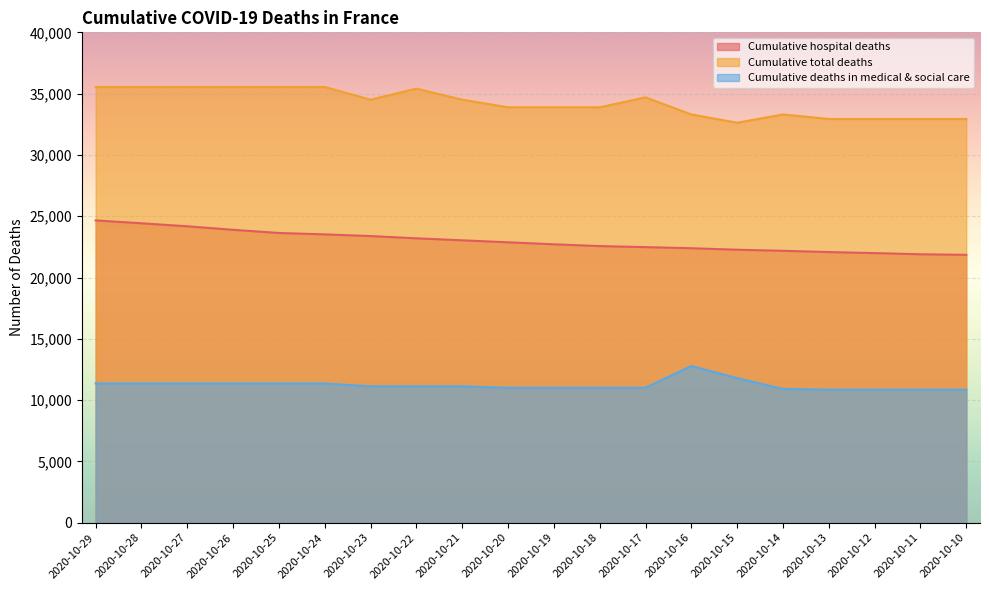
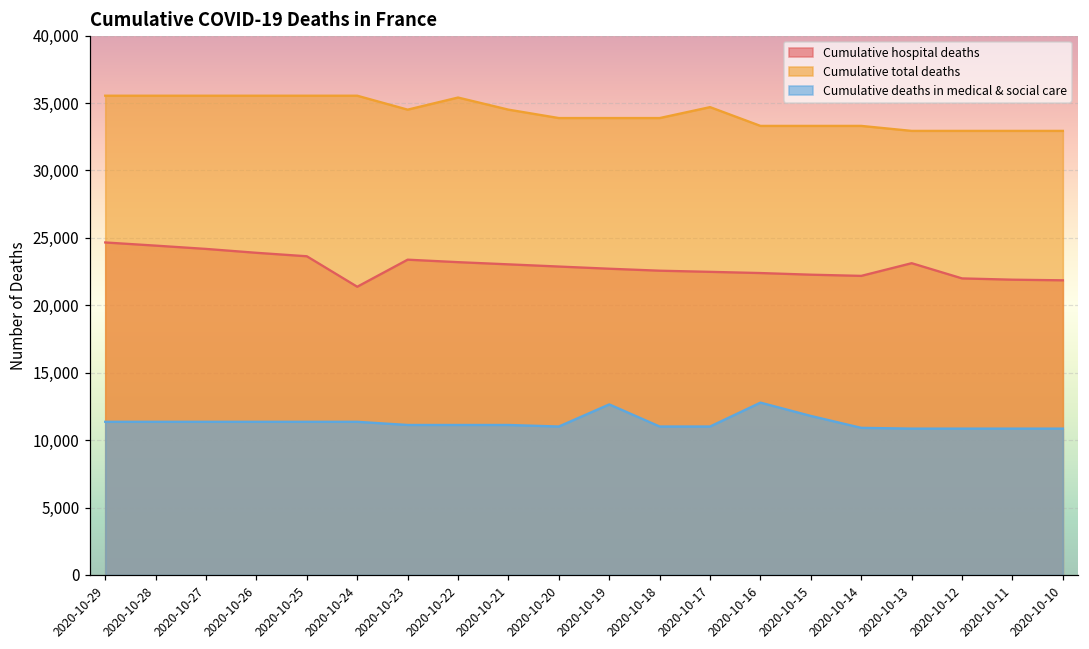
  {
    "Cumulative hospital deaths": {
      "2020-10-29": "24,700",
      "2020-10-28": "24,400",
      "2020-10-27": "24,200",
      "2020-10-26": "23,900",
      "2020-10-25": "23,600",
-     "2020-10-24": "23,500",
+     "2020-10-24": "21,400",
      "2020-10-23": "23,400",
      "2020-10-22": "23,200",
      "2020-10-21": "23,000",
      "2020-10-20": "22,900",
      "2020-10-19": "22,700",
      "2020-10-18": "22,600",
      "2020-10-17": "22,500",
      "2020-10-16": "22,400",
      "2020-10-15": "22,300",
      "2020-10-14": "22,200",
-     "2020-10-13": "22,100",
+     "2020-10-13": "23,100",
      "2020-10-12": "22,000",
      "2020-10-11": "21,900",
      "2020-10-10": "21,900"
    },
    "Cumulative total deaths": {
      "2020-10-29": "35,500",
      "2020-10-28": "35,500",
      "2020-10-27": "35,500",
      "2020-10-26": "35,500",
      "2020-10-25": "35,500",
      "2020-10-24": "35,500",
      "2020-10-23": "34,500",
      "2020-10-22": "35,400",
      "2020-10-21": "34,500",
      "2020-10-20": "33,900",
      "2020-10-19": "33,900",
      "2020-10-18": "33,900",
      "2020-10-17": "34,700",
      "2020-10-16": "33,300",
-     "2020-10-15": "32,600",
+     "2020-10-15": "33,300",
      "2020-10-14": "33,300",
      "2020-10-13": "32,900",
      "2020-10-12": "32,900",
      "2020-10-11": "32,900",
      "2020-10-10": "32,900"
    },
    "Cumulative deaths in medical & social care": {
      "2020-10-29": "11,400",
      "2020-10-28": "11,400",
      "2020-10-27": "11,400",
      "2020-10-26": "11,400",
      "2020-10-25": "11,400",
      "2020-10-24": "11,400",
      "2020-10-23": "11,100",
      "2020-10-22": "11,100",
      "2020-10-21": "11,100",
      "2020-10-20": "11,000",
-     "2020-10-19": "11,000",
+     "2020-10-19": "12,700",
      "2020-10-18": "11,000",
      "2020-10-17": "11,000",
      "2020-10-16": "12,800",
      "2020-10-15": "11,800",
      "2020-10-14": "10,900",
      "2020-10-13": "10,900",
      "2020-10-12": "10,900",
      "2020-10-11": "10,900",
      "2020-10-10": "10,900"
    }
  }
